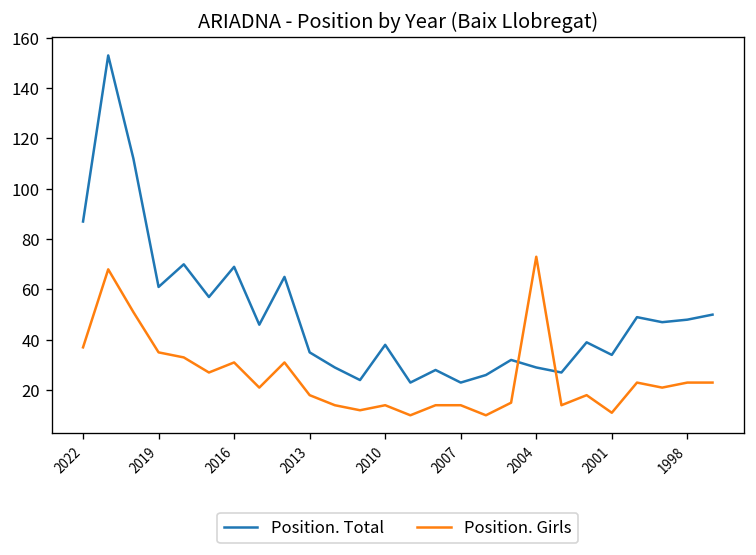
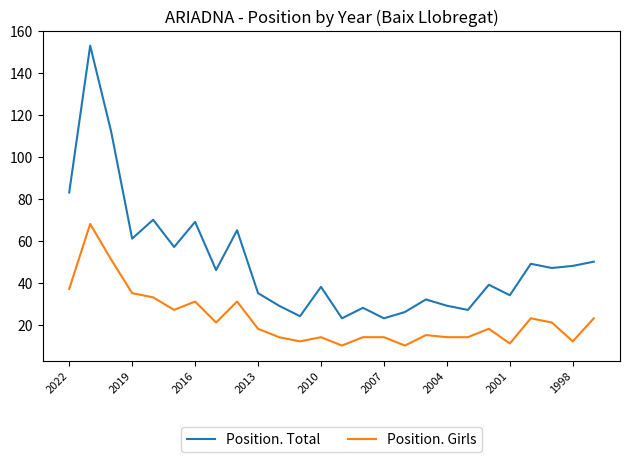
  {
    "Position. Total": {
-     "2022": 87,
+     "2022": 83,
      "2019": 61,
      "2016": 69,
      "2013": 35,
      "2010": 38,
      "2007": 23,
      "2004": 29,
      "2001": 34,
      "1998": 48
    },
    "Position. Girls": {
      "2022": 37,
      "2019": 35,
      "2016": 31,
      "2013": 18,
      "2010": 14,
      "2007": 14,
-     "2004": 73,
+     "2004": 14,
      "2001": 11,
-     "1998": 23
+     "1998": 12
    }
  }
